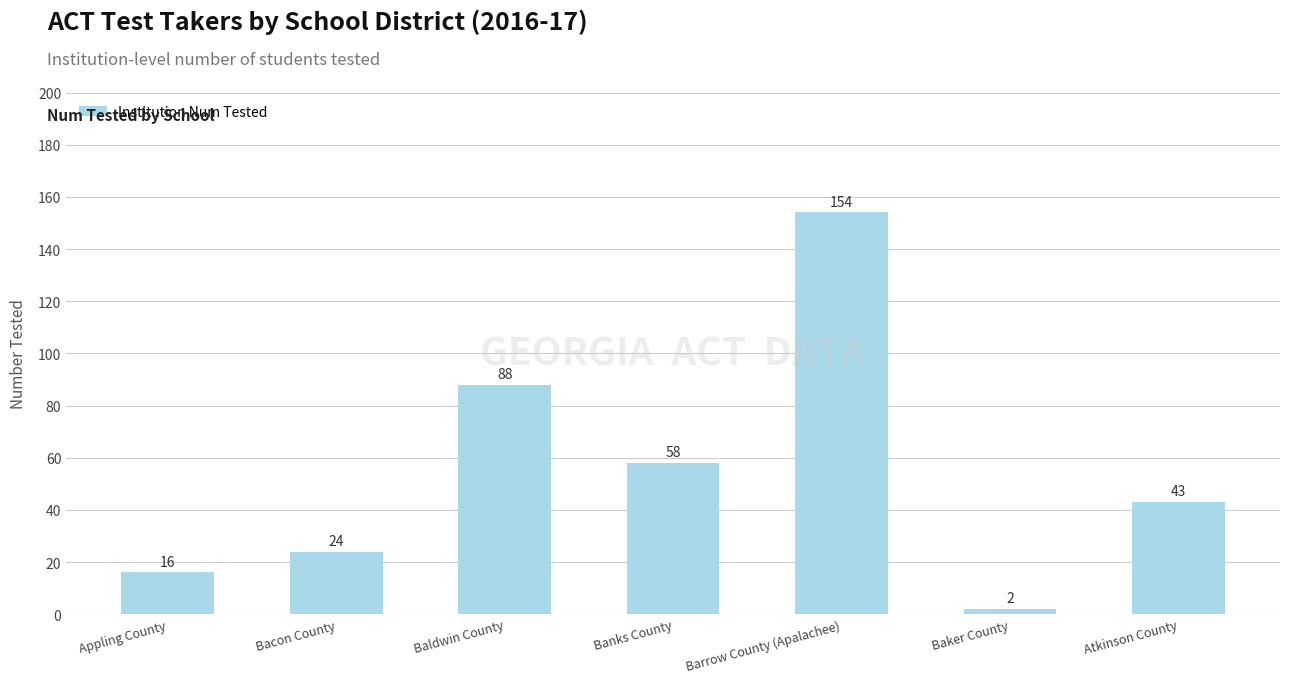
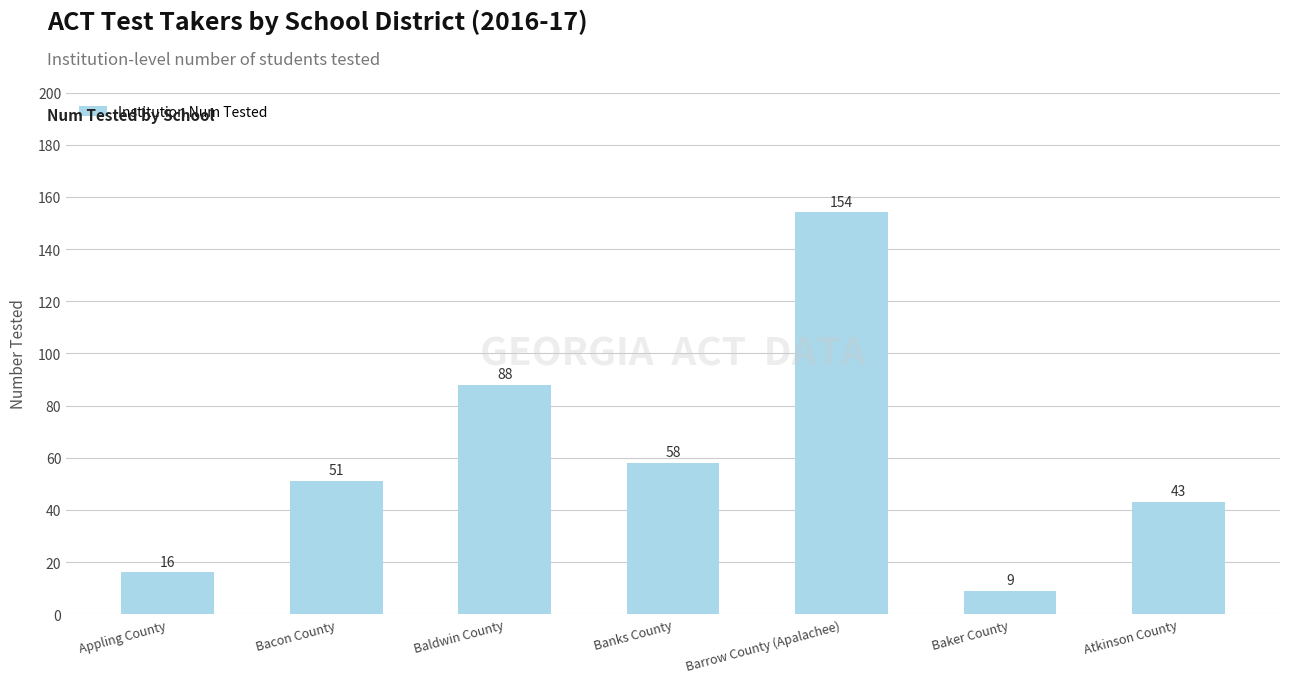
  {
    "Appling County": 16,
-   "Bacon County": 24,
+   "Bacon County": 51,
    "Banks County": 58,
    "Barrow County (Apalachee)": 154,
-   "Baker County": 2,
+   "Baker County": 9,
    "Atkinson County": 43
  }
